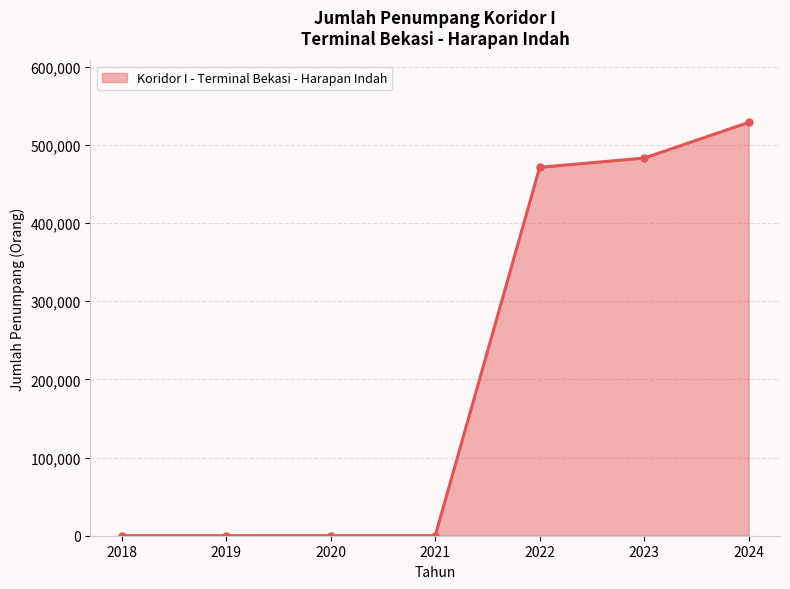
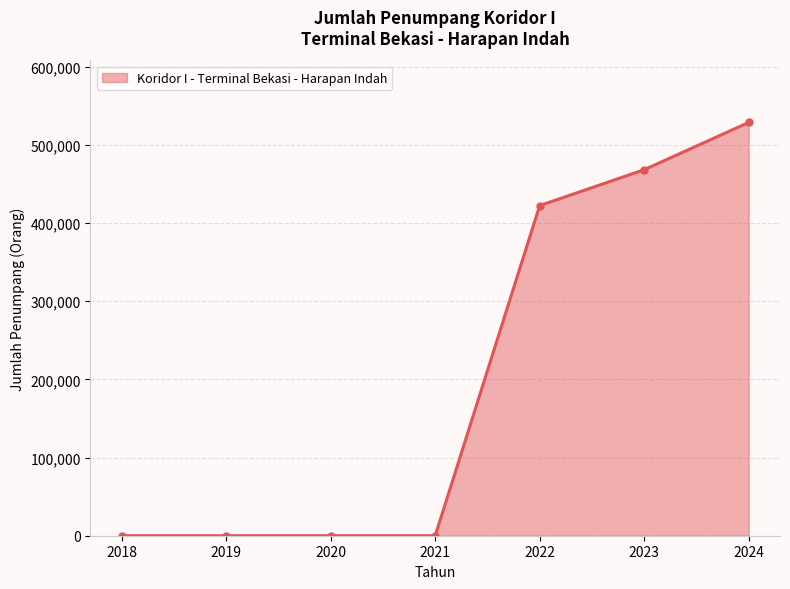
  {
    "2018": "0",
    "2019": "0",
    "2020": "0",
    "2021": "0",
-   "2022": "470,000",
-   "2023": "480,000",
+   "2022": "420,000",
+   "2023": "470,000",
    "2024": "530,000"
  }
